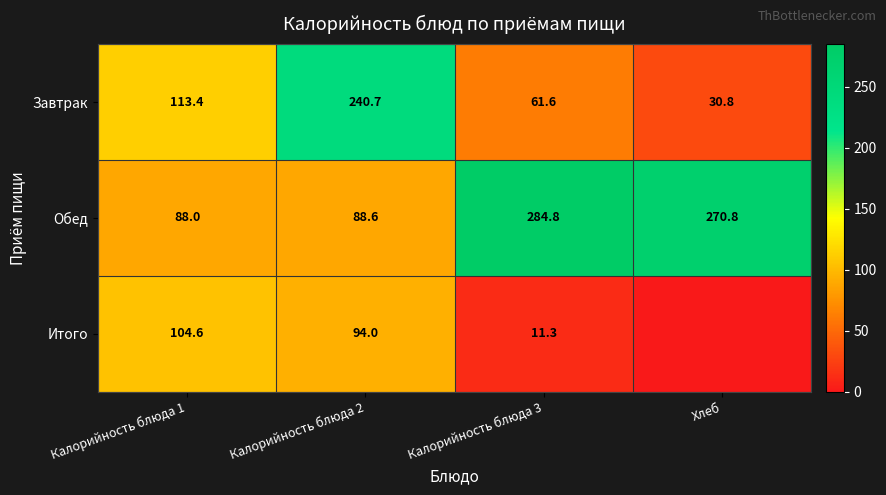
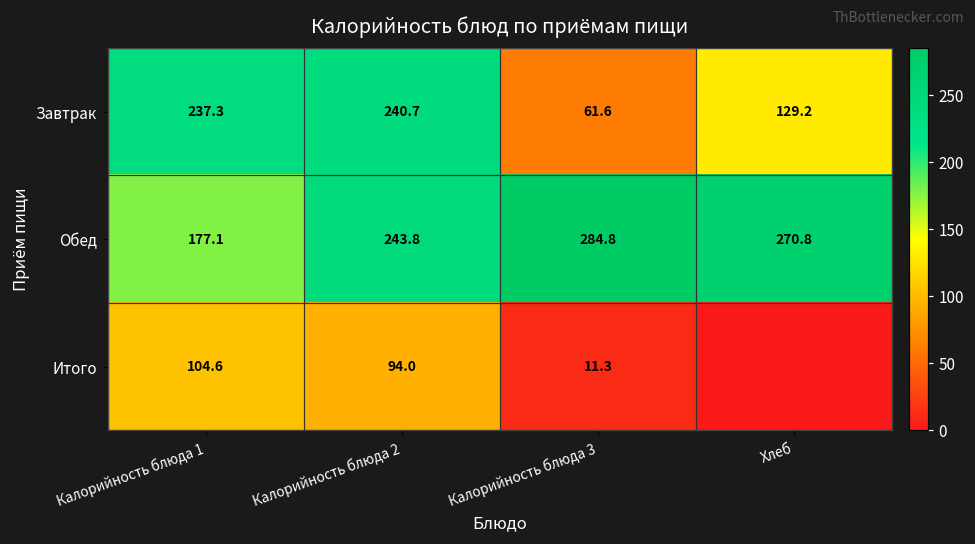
  {
    "Завтрак": {
-     "Калорийность блюда 1": 113.4,
+     "Калорийность блюда 1": 237.3,
      "Калорийность блюда 2": 240.7,
      "Калорийность блюда 3": 61.6,
-     "Хлеб": 30.8
+     "Хлеб": 129.2
    },
    "Обед": {
-     "Калорийность блюда 1": 88.0,
-     "Калорийность блюда 2": 88.6,
+     "Калорийность блюда 1": 177.1,
+     "Калорийность блюда 2": 243.8,
      "Калорийность блюда 3": 284.8,
      "Хлеб": 270.8
    },
    "Итого": {
      "Калорийность блюда 1": 104.6,
      "Калорийность блюда 2": 94.0,
      "Калорийность блюда 3": 11.3
    }
  }
